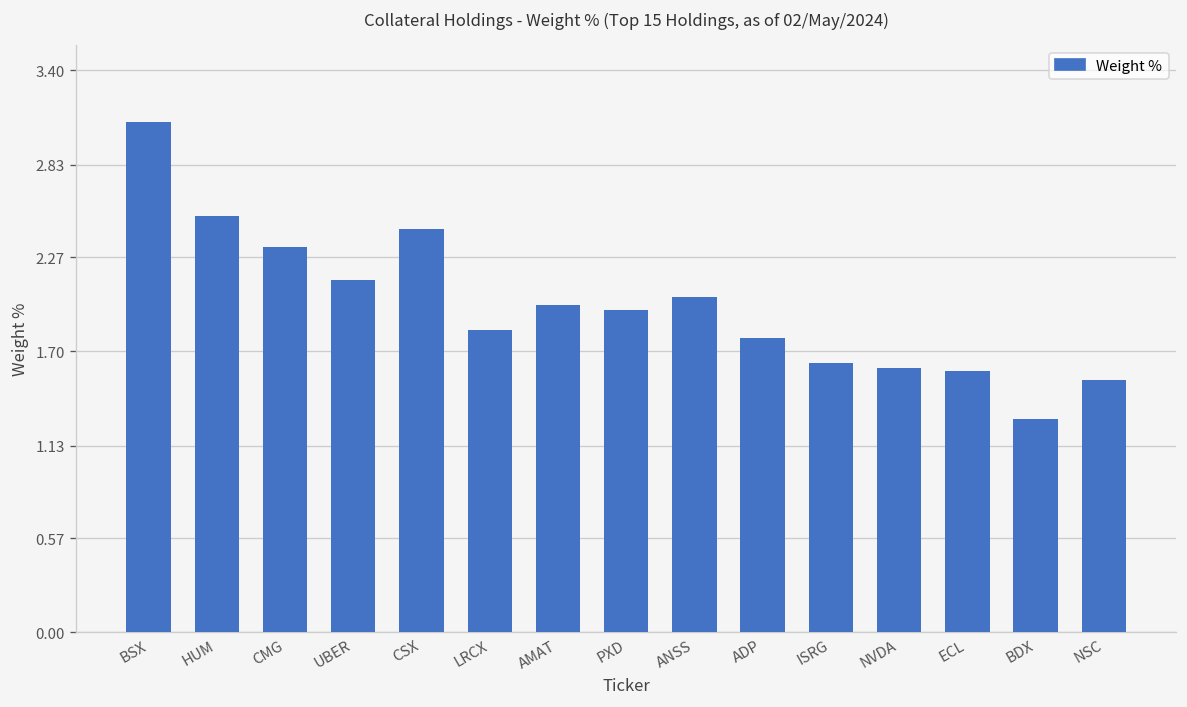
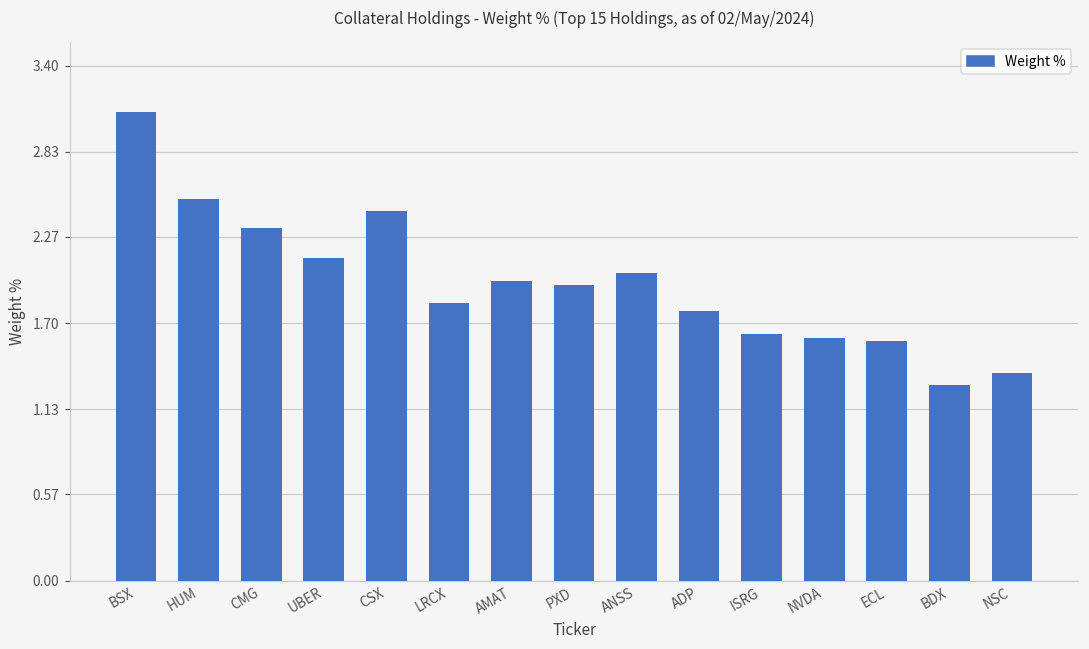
  {
    "BSX": 3.09,
    "HUM": 2.52,
    "CMG": 2.33,
    "UBER": 2.13,
    "CSX": 2.44,
    "LRCX": 1.83,
    "AMAT": 1.98,
    "PXD": 1.95,
    "ANSS": 2.03,
    "ADP": 1.78,
    "ISRG": 1.63,
    "NVDA": 1.60,
    "ECL": 1.58,
    "BDX": 1.29,
-   "NSC": 1.53
+   "NSC": 1.37
  }
